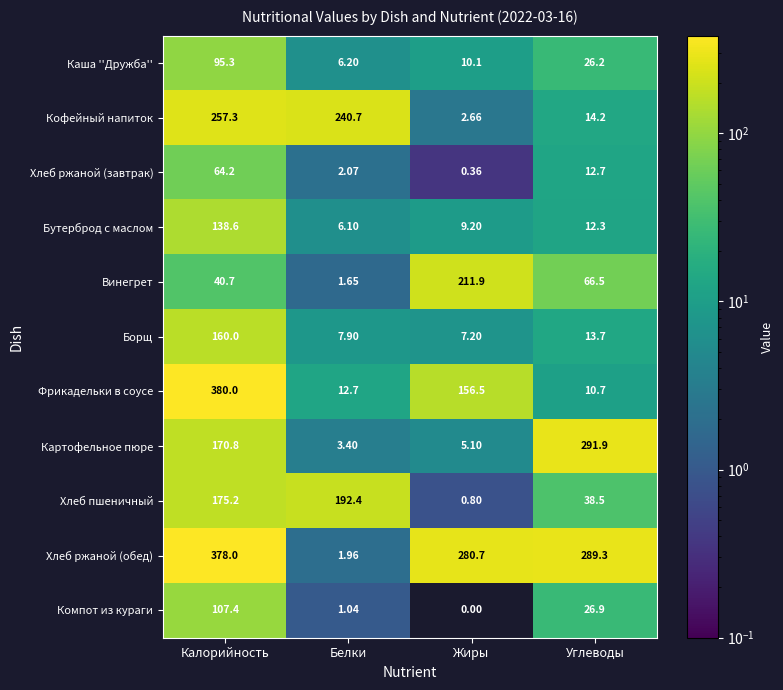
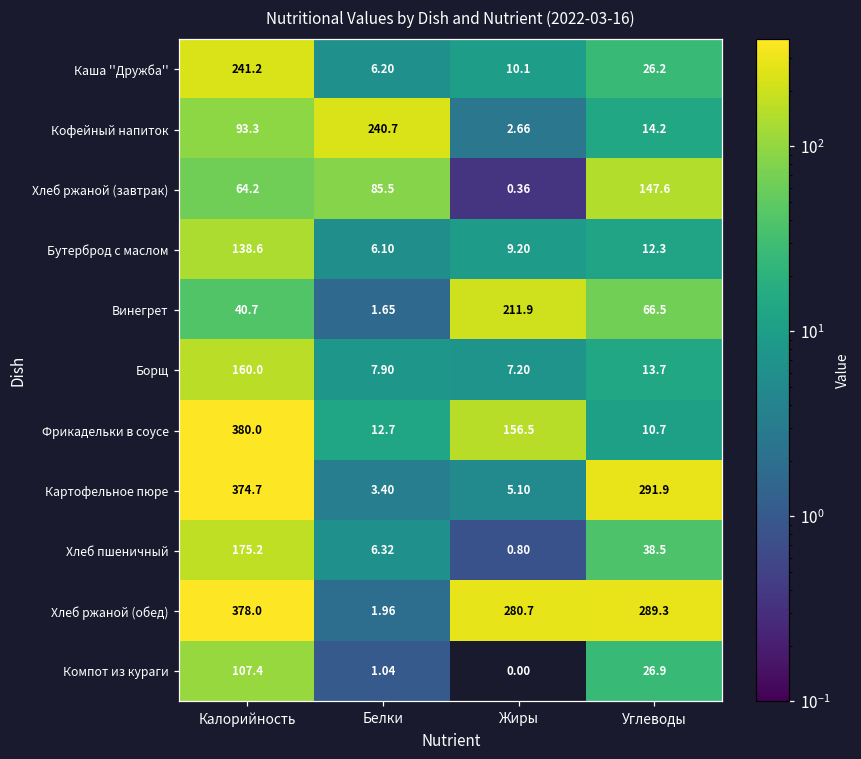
  {
    "Каша ''Дружба''": {
-     "Калорийность": 95.3,
+     "Калорийность": 241.2,
      "Белки": 6.20,
      "Жиры": 10.1,
      "Углеводы": 26.2
    },
    "Кофейный напиток": {
-     "Калорийность": 257.3,
+     "Калорийность": 93.3,
      "Белки": 240.7,
      "Жиры": 2.66,
      "Углеводы": 14.2
    },
    "Хлеб ржаной (завтрак)": {
      "Калорийность": 64.2,
-     "Белки": 2.07,
+     "Белки": 85.5,
      "Жиры": 0.36,
-     "Углеводы": 12.7
+     "Углеводы": 147.6
    },
    "Бутерброд с маслом": {
      "Калорийность": 138.6,
      "Белки": 6.10,
      "Жиры": 9.20,
      "Углеводы": 12.3
    },
    "Винегрет": {
      "Калорийность": 40.7,
      "Белки": 1.65,
      "Жиры": 211.9,
      "Углеводы": 66.5
    },
    "Борщ": {
      "Калорийность": 160.0,
      "Белки": 7.90,
      "Жиры": 7.20,
      "Углеводы": 13.7
    },
    "Фрикадельки в соусе": {
      "Калорийность": 380.0,
      "Белки": 12.7,
      "Жиры": 156.5,
      "Углеводы": 10.7
    },
    "Картофельное пюре": {
-     "Калорийность": 170.8,
+     "Калорийность": 374.7,
      "Белки": 3.40,
      "Жиры": 5.10,
      "Углеводы": 291.9
    },
    "Хлеб пшеничный": {
      "Калорийность": 175.2,
-     "Белки": 192.4,
+     "Белки": 6.32,
      "Жиры": 0.80,
      "Углеводы": 38.5
    },
    "Хлеб ржаной (обед)": {
      "Калорийность": 378.0,
      "Белки": 1.96,
      "Жиры": 280.7,
      "Углеводы": 289.3
    },
    "Компот из кураги": {
      "Калорийность": 107.4,
      "Белки": 1.04,
      "Жиры": 0.00,
      "Углеводы": 26.9
    }
  }
